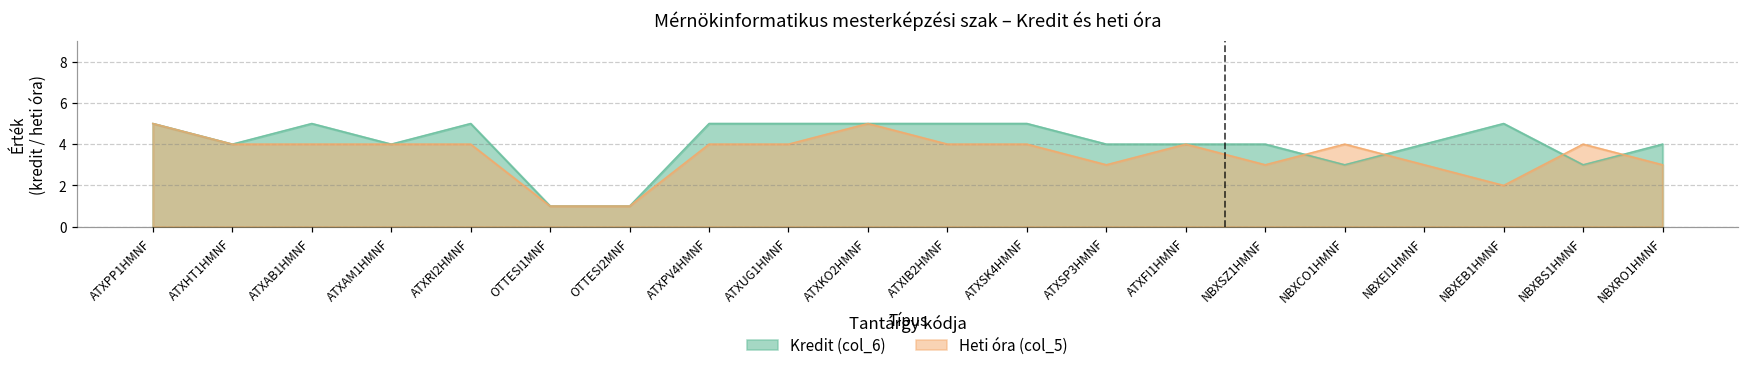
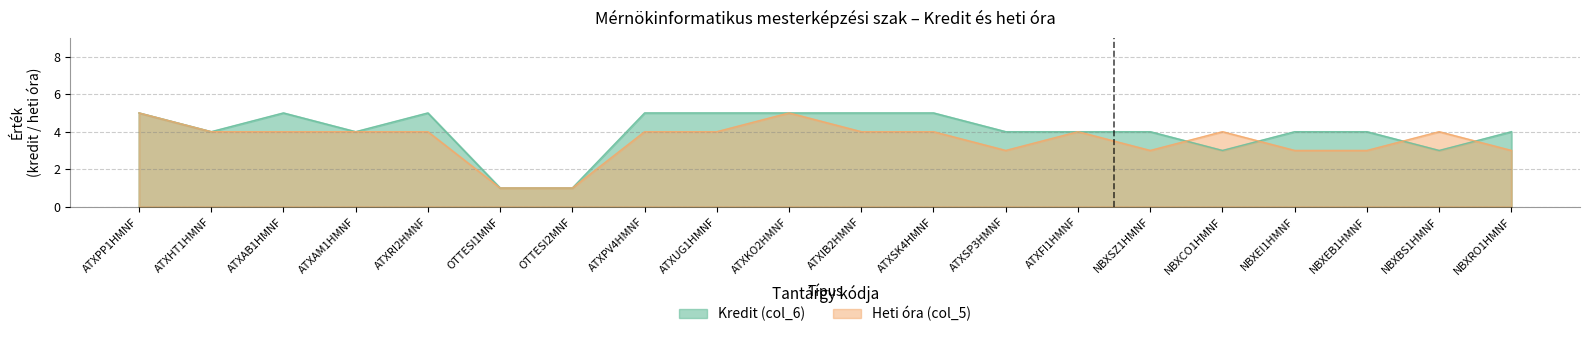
  {
    "Kredit (col_6)": {
      "ATXAB1HMNF": 5,
      "ATXRI2HMNF": 5,
      "ATXPV4HMNF": 5,
      "ATXUG1HMNF": 5,
      "ATXIB2HMNF": 5,
      "ATXSK4HMNF": 5,
      "ATXSP3HMNF": 4,
      "NBXSZ1HMNF": 4,
      "NBXCO1HMNF": 3,
      "NBXEI1HMNF": 4,
-     "NBXEB1HMNF": 5,
+     "NBXEB1HMNF": 4,
      "NBXBS1HMNF": 3,
      "NBXRO1HMNF": 4
    },
    "Heti óra (col_5)": {
      "ATXAB1HMNF": 4,
      "ATXRI2HMNF": 4,
      "ATXPV4HMNF": 4,
      "ATXUG1HMNF": 4,
      "ATXIB2HMNF": 4,
      "ATXSK4HMNF": 4,
      "ATXSP3HMNF": 3,
      "NBXSZ1HMNF": 3,
      "NBXCO1HMNF": 4,
      "NBXEI1HMNF": 3,
-     "NBXEB1HMNF": 2,
+     "NBXEB1HMNF": 3,
      "NBXBS1HMNF": 4,
      "NBXRO1HMNF": 3
    }
  }
